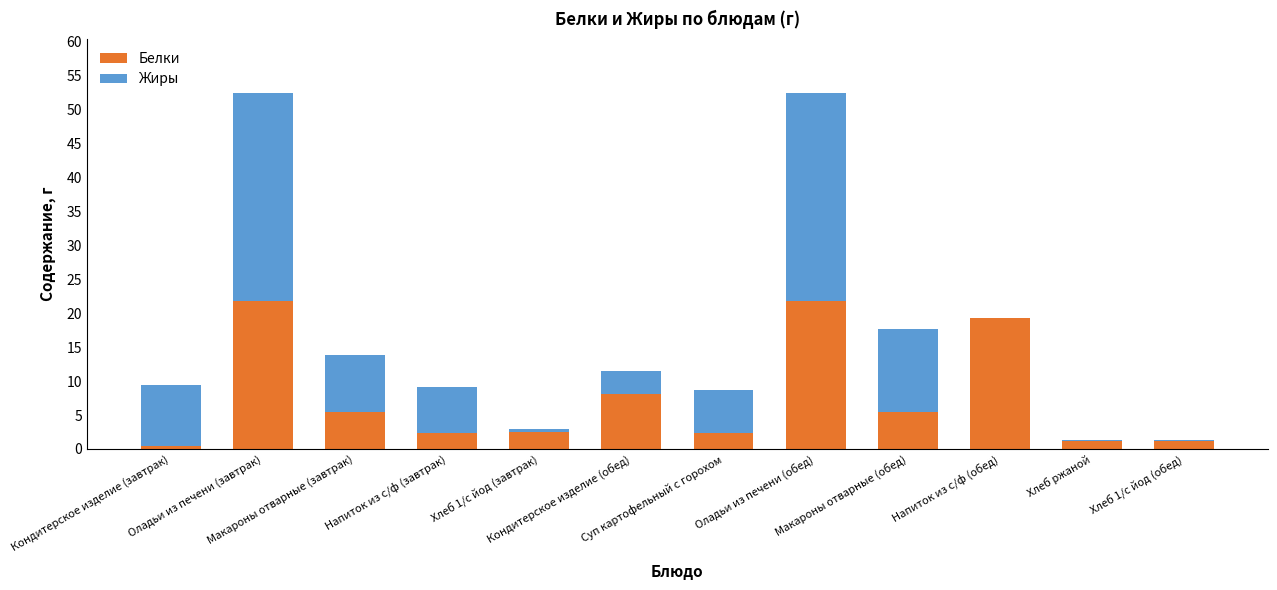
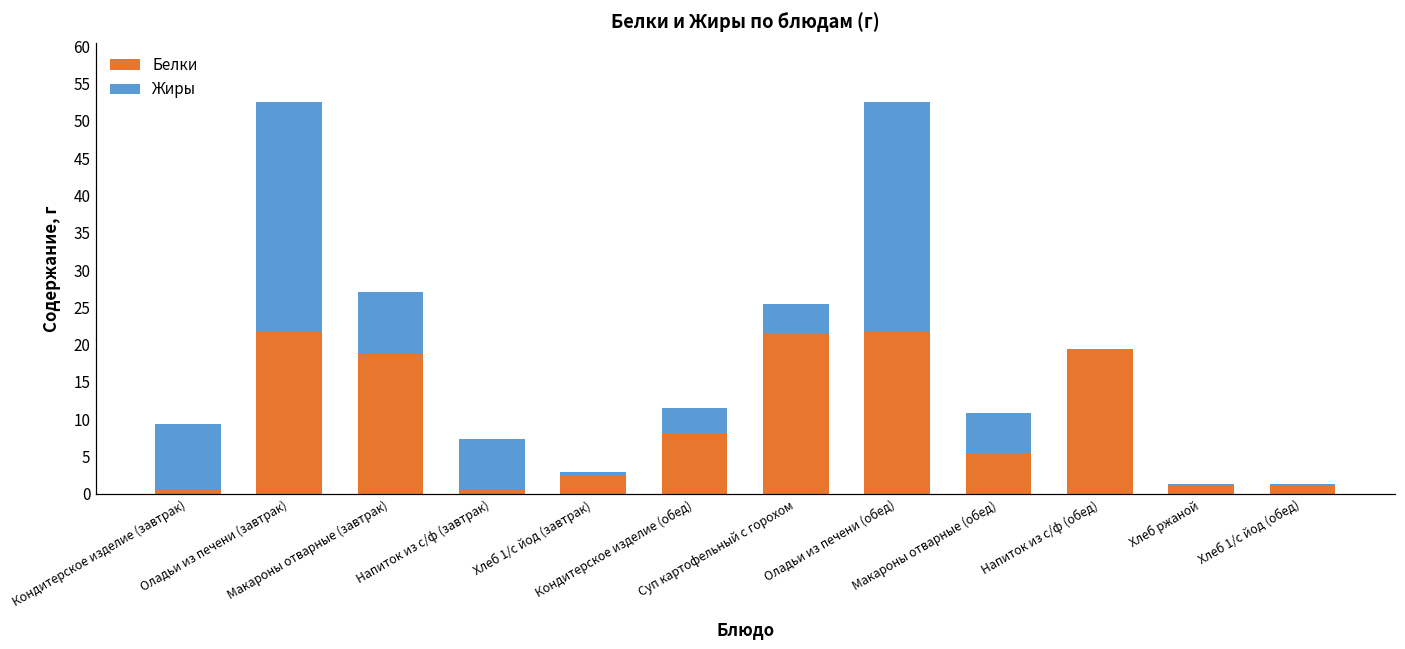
  {
    "Белки": {
      "Кондитерское изделие (завтрак)": 1,
      "Оладьи из печени (завтрак)": 22,
-     "Макароны отварные (завтрак)": 6,
-     "Напиток из с/ф (завтрак)": 2,
+     "Макароны отварные (завтрак)": 19,
+     "Напиток из с/ф (завтрак)": 1,
      "Хлеб 1/с йод (завтрак)": 3,
      "Кондитерское изделие (обед)": 8,
-     "Суп картофельный с горохом": 2,
+     "Суп картофельный с горохом": 22,
      "Оладьи из печени (обед)": 22,
      "Макароны отварные (обед)": 6,
      "Напиток из с/ф (обед)": 19,
      "Хлеб ржаной": 1,
      "Хлеб 1/с йод (обед)": 1
    },
    "Жиры": {
      "Кондитерское изделие (завтрак)": 9,
      "Оладьи из печени (завтрак)": 31,
      "Макароны отварные (завтрак)": 8,
      "Напиток из с/ф (завтрак)": 7,
      "Кондитерское изделие (обед)": 3,
-     "Суп картофельный с горохом": 6,
+     "Суп картофельный с горохом": 4,
      "Оладьи из печени (обед)": 31,
-     "Макароны отварные (обед)": 12,
+     "Макароны отварные (обед)": 5,
      "Напиток из с/ф (обед)": 0
    }
  }
